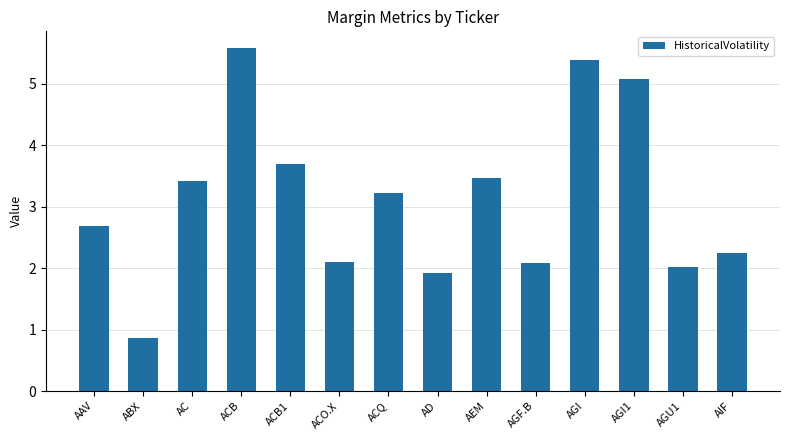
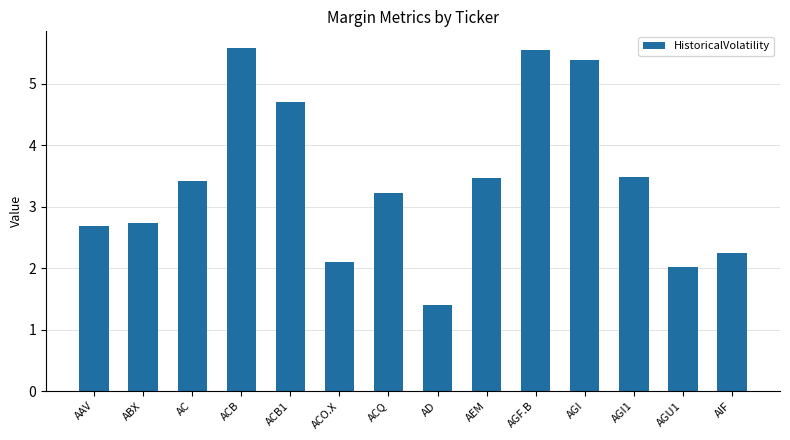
  {
    "AAV": 2.7,
-   "ABX": 0.9,
+   "ABX": 2.7,
    "AC": 3.4,
    "ACB": 5.6,
-   "ACB1": 3.7,
+   "ACB1": 4.7,
    "ACO.X": 2.1,
    "ACQ": 3.2,
-   "AD": 1.9,
+   "AD": 1.4,
    "AEM": 3.5,
-   "AGF.B": 2.1,
+   "AGF.B": 5.6,
    "AGI": 5.4,
-   "AGI1": 5.1,
+   "AGI1": 3.5,
    "AGU1": 2.0,
    "AIF": 2.2
  }
